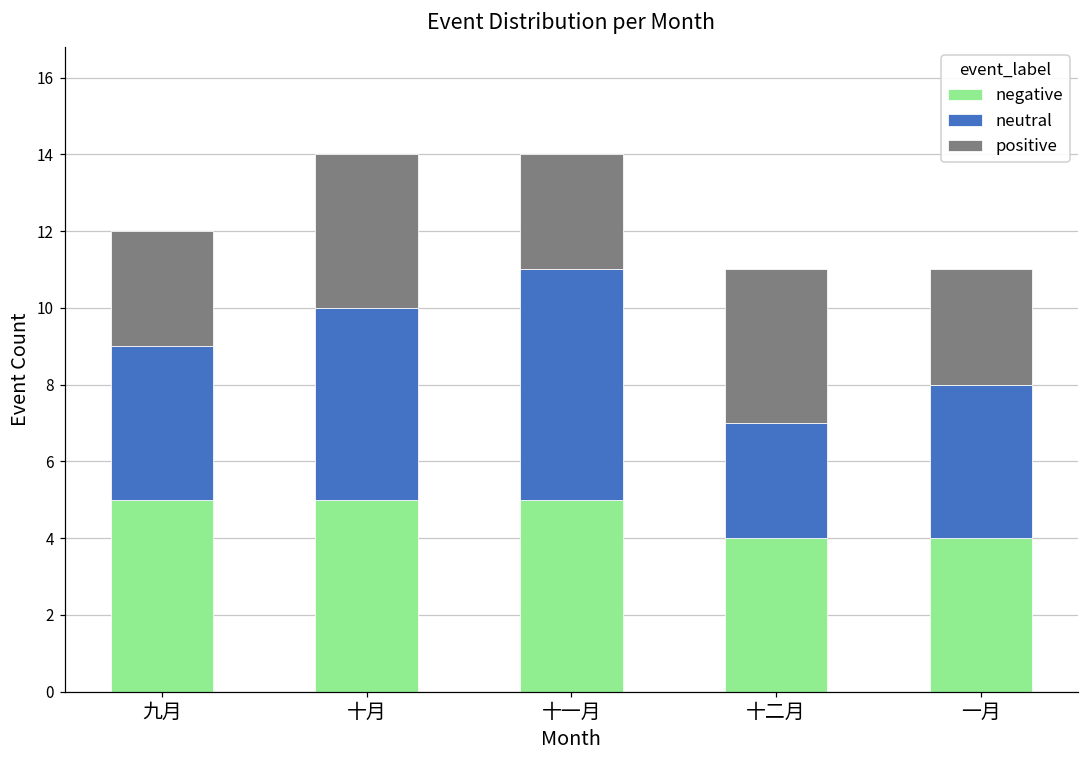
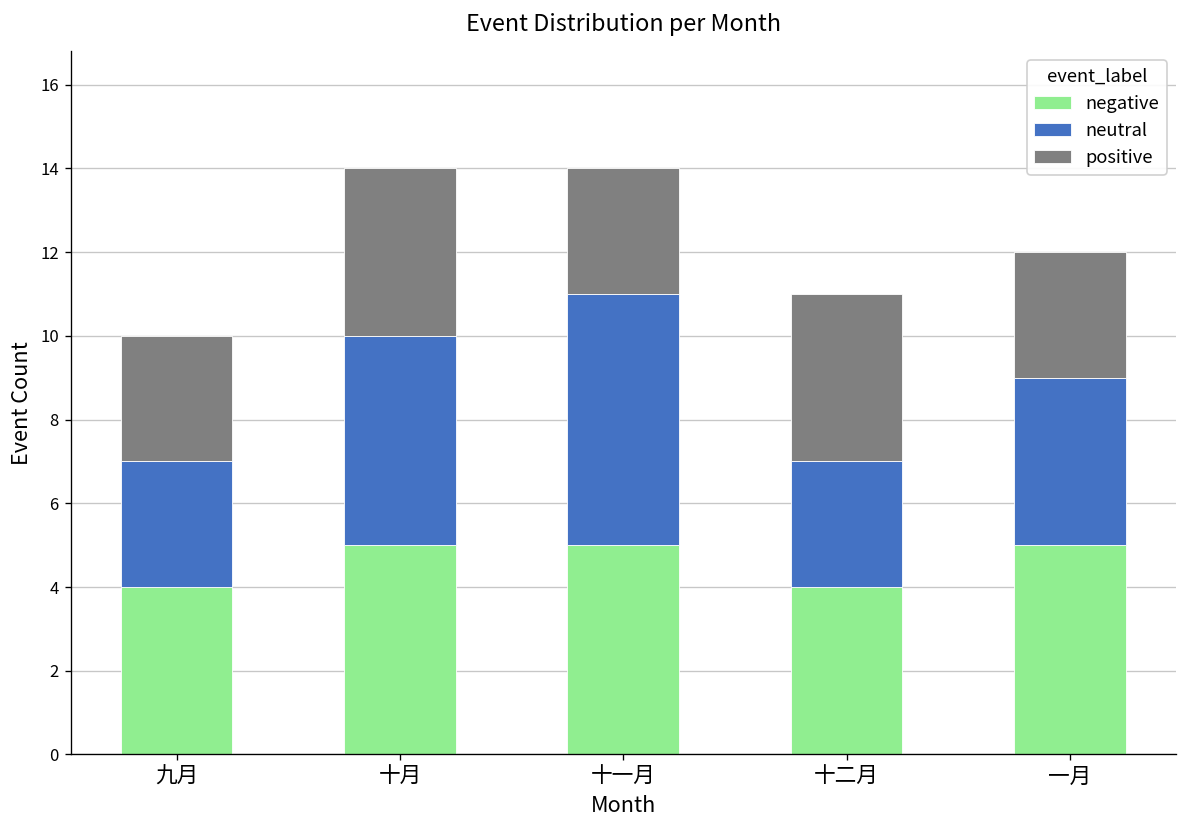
  {
    "negative": {
-     "九月": 5,
+     "九月": 4,
      "十月": 5,
      "十一月": 5,
      "十二月": 4,
-     "一月": 4
+     "一月": 5
    },
    "neutral": {
-     "九月": 4,
+     "九月": 3,
      "十月": 5,
      "十一月": 6,
      "十二月": 3,
      "一月": 4
    },
    "positive": {
      "九月": 3,
      "十月": 4,
      "十一月": 3,
      "十二月": 4,
      "一月": 3
    }
  }
